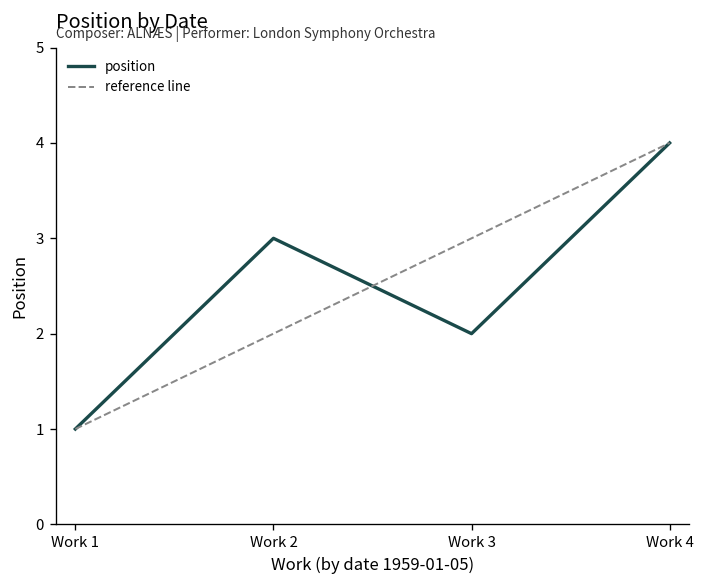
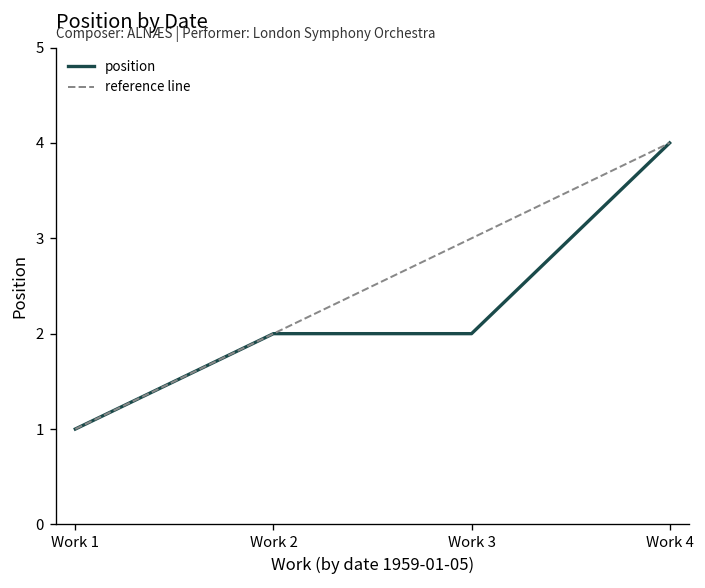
  {
    "position": {
-     "Work 2": 3,
+     "Work 2": 2,
      "Work 3": 2
    }
  }
